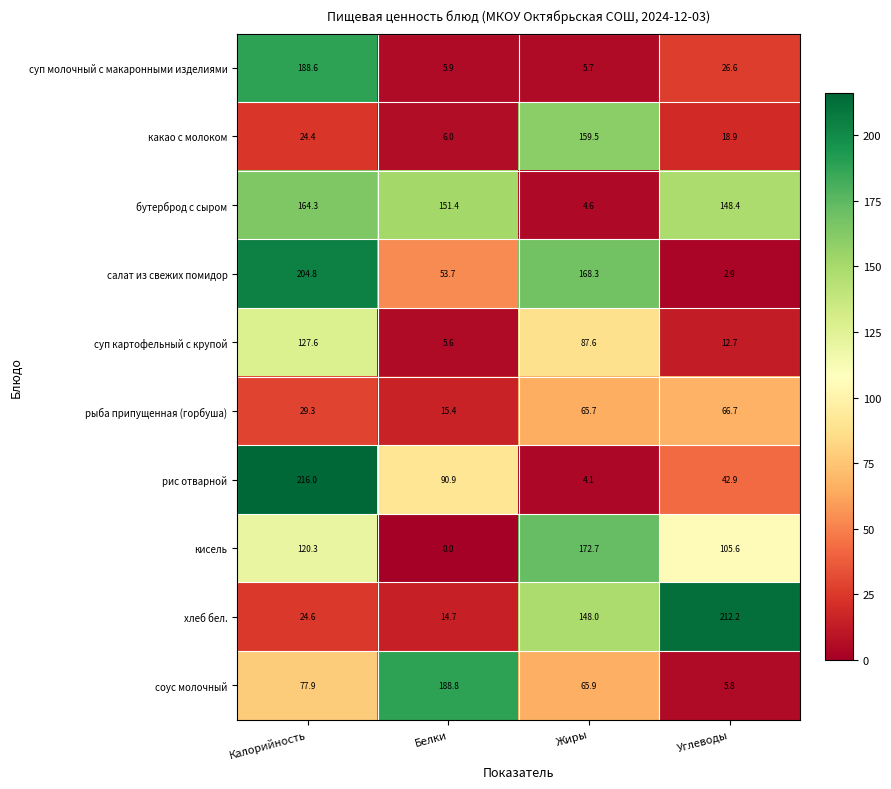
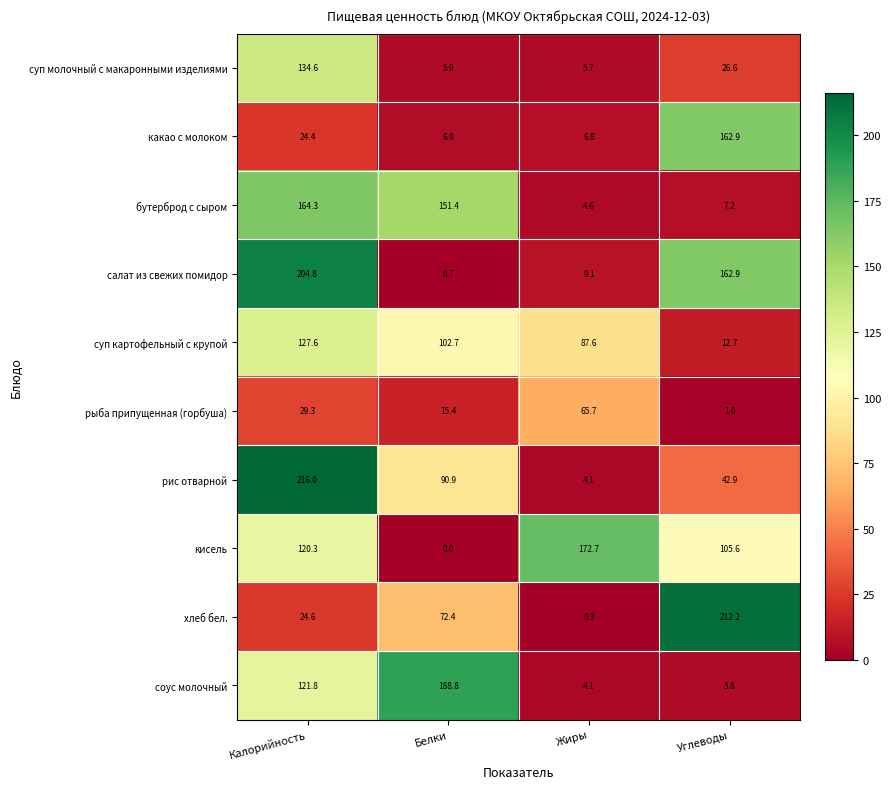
  {
    "суп молочный с макаронными изделиями": {
-     "Калорийность": 188.6,
+     "Калорийность": 134.6,
      "Белки": 5.9,
      "Жиры": 5.7,
      "Углеводы": 26.6
    },
    "какао с молоком": {
      "Калорийность": 24.4,
      "Белки": 6.0,
-     "Жиры": 159.5,
-     "Углеводы": 18.9
+     "Жиры": 6.8,
+     "Углеводы": 162.9
    },
    "бутерброд с сыром": {
      "Калорийность": 164.3,
      "Белки": 151.4,
      "Жиры": 4.6,
-     "Углеводы": 148.4
+     "Углеводы": 7.2
    },
    "салат из свежих помидор": {
      "Калорийность": 204.8,
-     "Белки": 53.7,
-     "Жиры": 168.3,
-     "Углеводы": 2.9
+     "Белки": 0.7,
+     "Жиры": 9.1,
+     "Углеводы": 162.9
    },
    "суп картофельный с крупой": {
      "Калорийность": 127.6,
-     "Белки": 5.6,
+     "Белки": 102.7,
      "Жиры": 87.6,
      "Углеводы": 12.7
    },
    "рыба припущенная (горбуша)": {
      "Калорийность": 29.3,
      "Белки": 15.4,
      "Жиры": 65.7,
-     "Углеводы": 66.7
+     "Углеводы": 1.0
    },
    "рис отварной": {
      "Калорийность": 216.0,
      "Белки": 90.9,
      "Жиры": 4.1,
      "Углеводы": 42.9
    },
    "кисель": {
      "Калорийность": 120.3,
      "Белки": 0.0,
      "Жиры": 172.7,
      "Углеводы": 105.6
    },
    "хлеб бел.": {
      "Калорийность": 24.6,
-     "Белки": 14.7,
-     "Жиры": 148.0,
+     "Белки": 72.4,
+     "Жиры": 0.3,
      "Углеводы": 212.2
    },
    "соус молочный": {
-     "Калорийность": 77.9,
+     "Калорийность": 121.8,
      "Белки": 188.8,
-     "Жиры": 65.9,
+     "Жиры": 4.1,
      "Углеводы": 5.8
    }
  }
